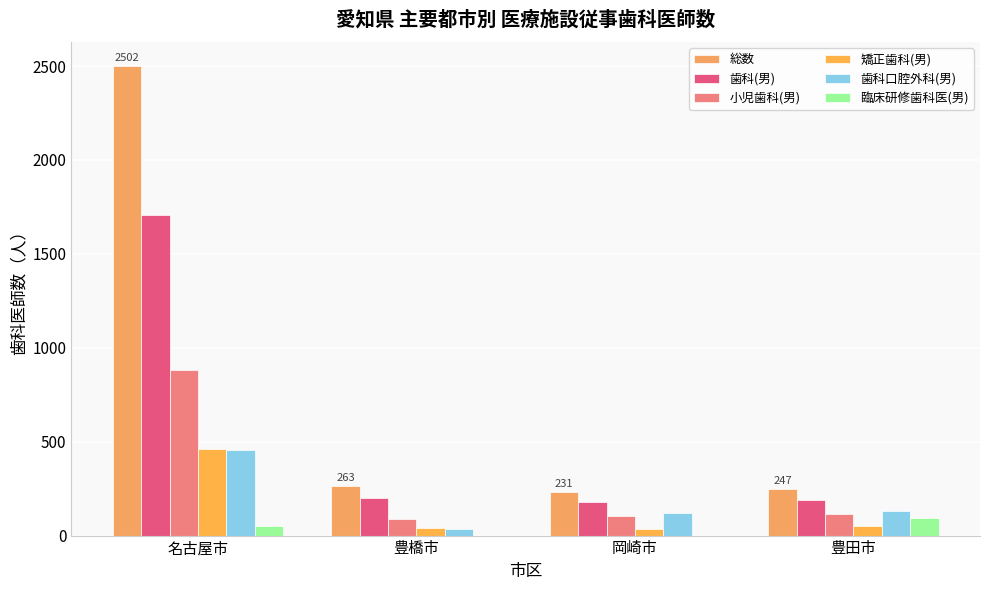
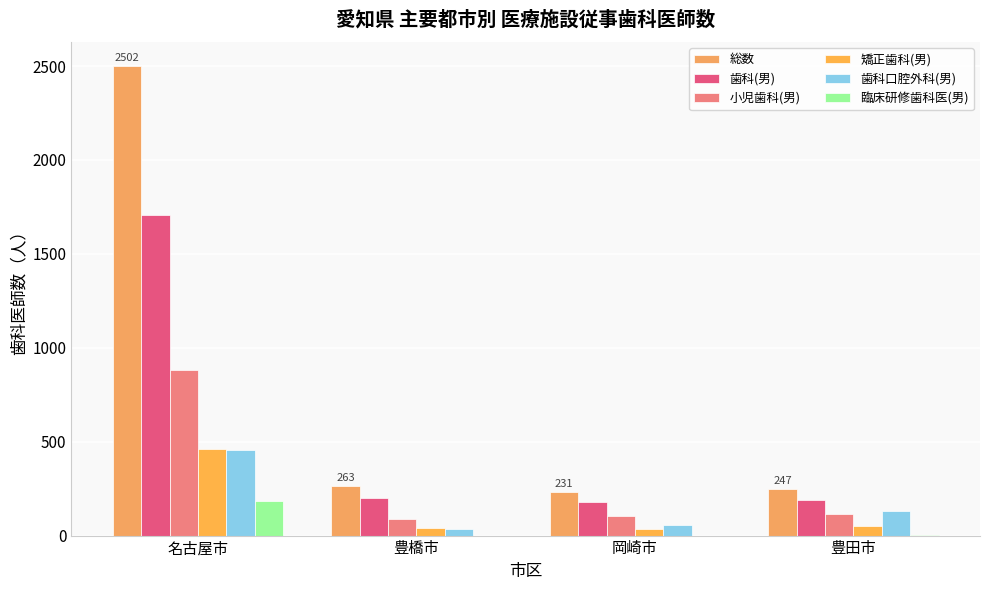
  {
    "歯科口腔外科(男)": {
      "名古屋市": 460,
      "豊橋市": 40,
-     "岡崎市": 120,
+     "岡崎市": 60,
      "豊田市": 130
    },
    "臨床研修歯科医(男)": {
-     "名古屋市": 50,
+     "名古屋市": 190,
      "豊橋市": 0,
      "岡崎市": 0,
-     "豊田市": 90
+     "豊田市": 0
    }
  }
